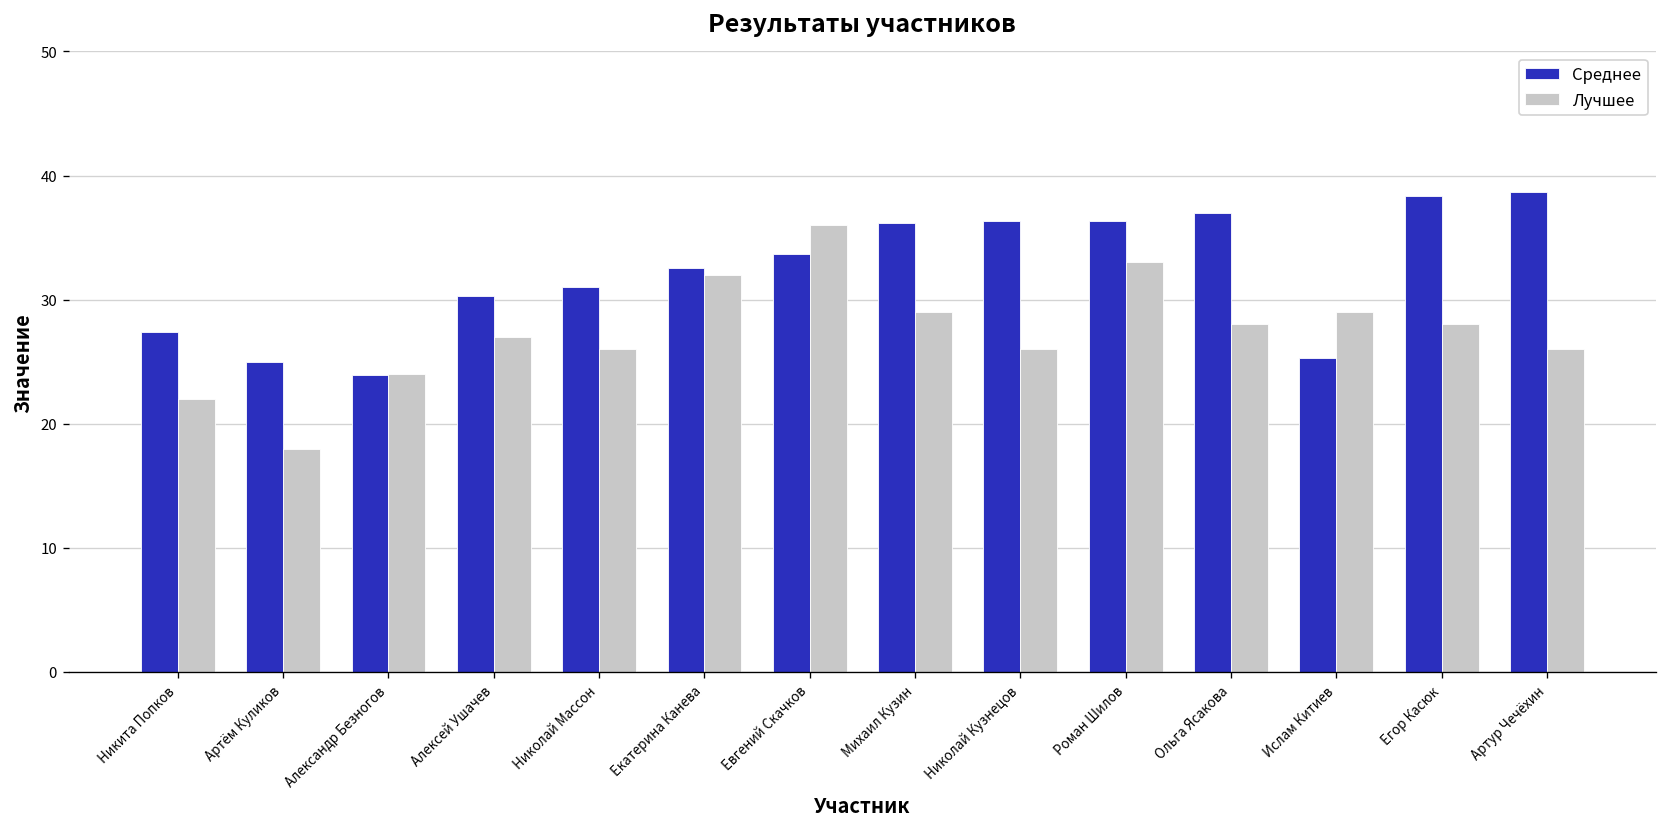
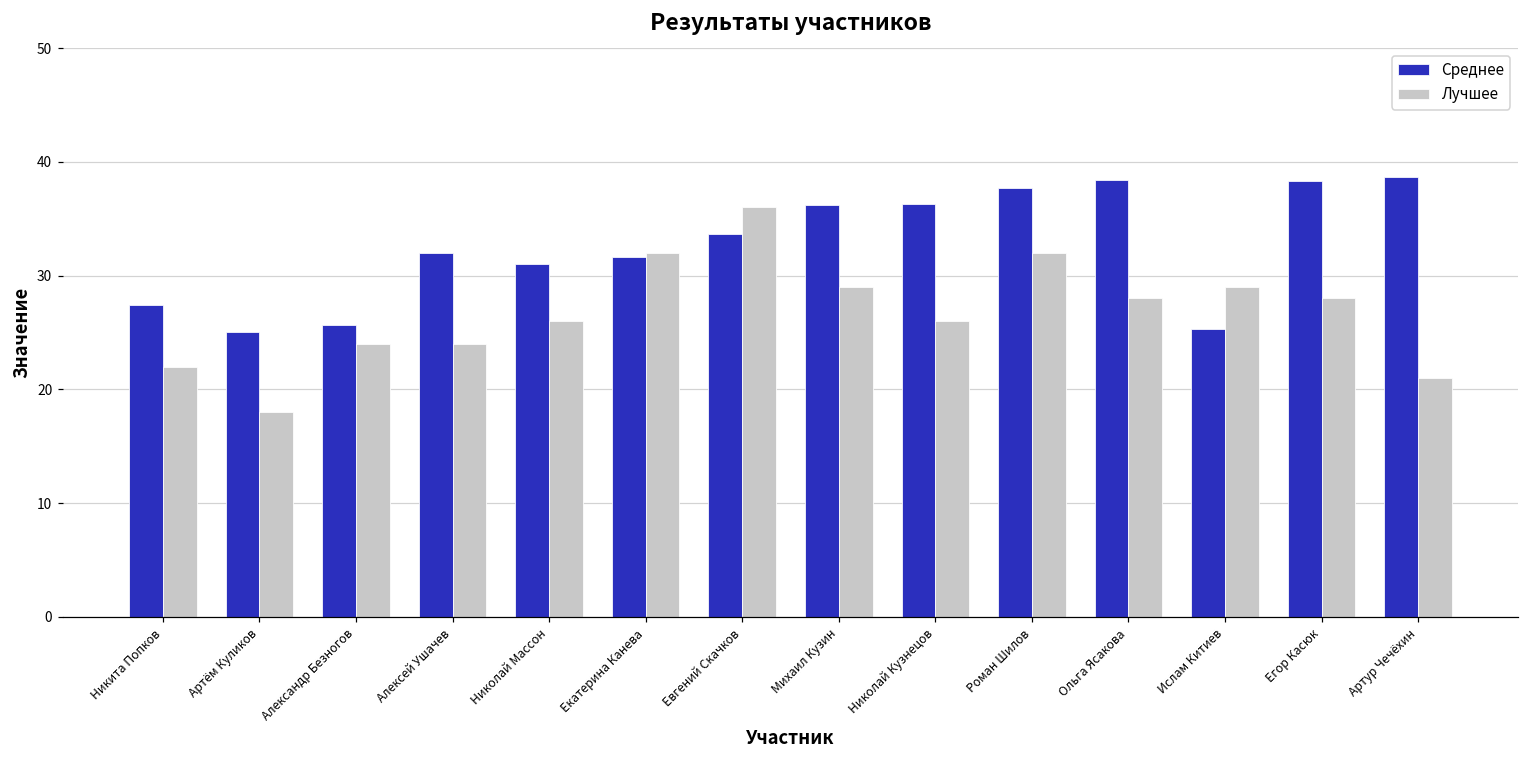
  {
    "Среднее": {
      "Никита Попков": 27.4,
      "Артём Куликов": 25.0,
-     "Александр Безногов": 23.9,
-     "Алексей Ушачев": 30.3,
+     "Александр Безногов": 25.7,
+     "Алексей Ушачев": 32.0,
      "Николай Массон": 31.0,
-     "Екатерина Канева": 32.5,
+     "Екатерина Канева": 31.7,
      "Евгений Скачков": 33.7,
      "Михаил Кузин": 36.2,
      "Николай Кузнецов": 36.3,
-     "Роман Шилов": 36.3,
-     "Ольга Ясакова": 37.0,
+     "Роман Шилов": 37.7,
+     "Ольга Ясакова": 38.4,
      "Ислам Китиев": 25.3,
      "Егор Касюк": 38.3,
      "Артур Чечёхин": 38.7
    },
    "Лучшее": {
      "Никита Попков": 22,
      "Артём Куликов": 18,
      "Александр Безногов": 24,
-     "Алексей Ушачев": 27,
+     "Алексей Ушачев": 24,
      "Николай Массон": 26,
      "Екатерина Канева": 32,
      "Евгений Скачков": 36,
      "Михаил Кузин": 29,
      "Николай Кузнецов": 26,
-     "Роман Шилов": 33,
+     "Роман Шилов": 32,
      "Ольга Ясакова": 28,
      "Ислам Китиев": 29,
      "Егор Касюк": 28,
-     "Артур Чечёхин": 26
+     "Артур Чечёхин": 21
    }
  }
